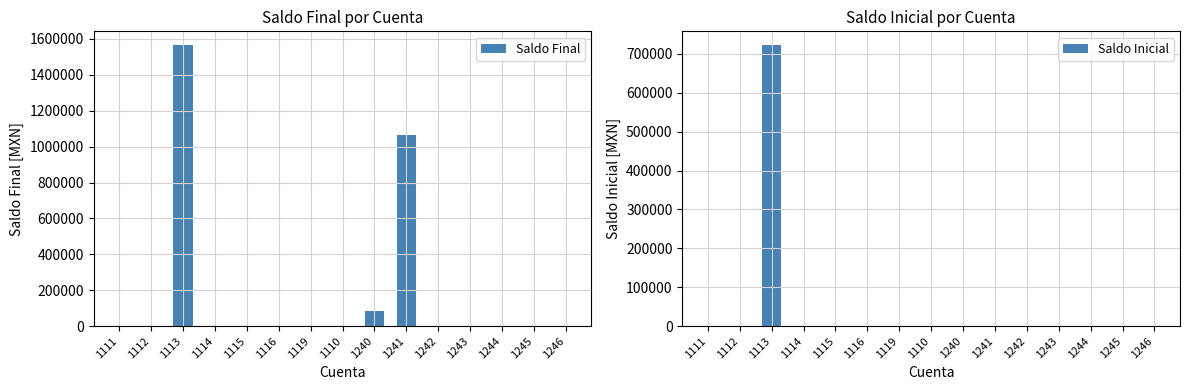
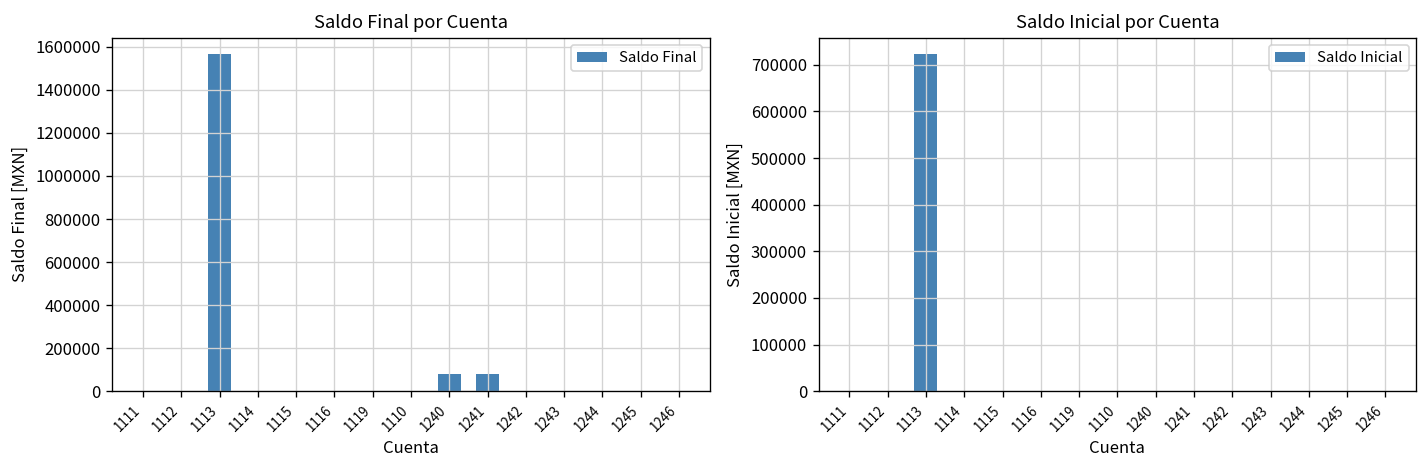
  {
    "Saldo Final por Cuenta": {
      "1111": 0,
      "1112": 0,
      "1113": 1560000,
      "1114": 0,
      "1115": 0,
      "1116": 0,
      "1119": 0,
      "1110": 0,
      "1240": 80000,
-     "1241": 1060000,
+     "1241": 80000,
      "1242": 0,
      "1243": 0,
      "1244": 0,
      "1245": 0,
      "1246": 0
    },
    "Saldo Inicial por Cuenta": {
      "1111": 0,
      "1112": 0,
      "1113": 720000,
      "1114": 0,
      "1115": 0,
      "1116": 0,
      "1119": 0,
      "1110": 0,
      "1240": 0,
      "1241": 0,
      "1242": 0,
      "1243": 0,
      "1244": 0,
      "1245": 0,
      "1246": 0
    }
  }
